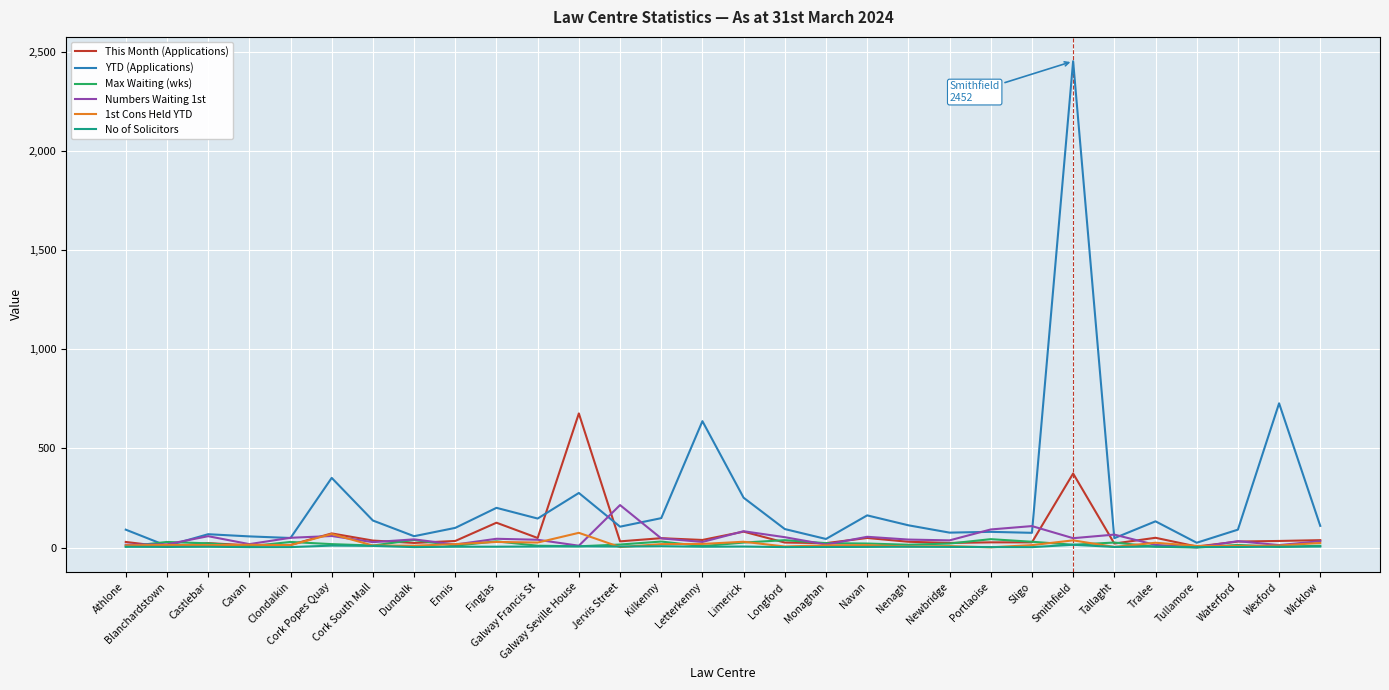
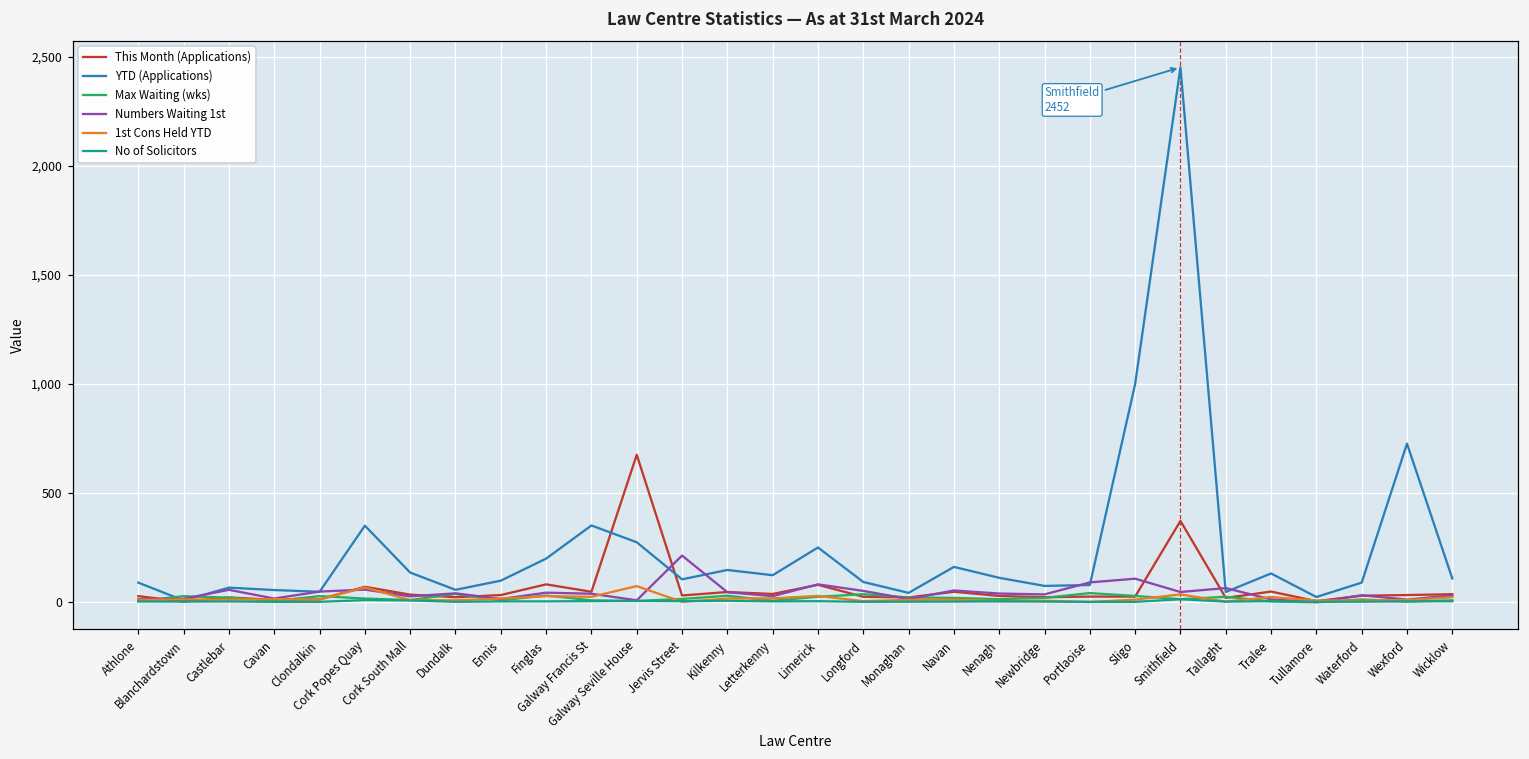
  {
    "This Month (Applications)": {
      "Athlone": "30",
      "Dundalk": "20",
      "Ennis": "30",
-     "Finglas": "130",
+     "Finglas": "80",
      "Galway Seville House": "680",
      "Jervis Street": "30",
      "Portlaoise": "30",
      "Smithfield": "370",
      "Tralee": "50",
      "Wexford": "30"
    },
    "YTD (Applications)": {
      "Athlone": "90",
      "Cavan": "60",
      "Cork Popes Quay": "350",
      "Cork South Mall": "140",
      "Dundalk": "60",
      "Ennis": "100",
      "Finglas": "200",
-     "Galway Francis St": "150",
+     "Galway Francis St": "350",
      "Galway Seville House": "280",
      "Jervis Street": "110",
      "Kilkenny": "150",
-     "Letterkenny": "640",
+     "Letterkenny": "120",
      "Limerick": "250",
      "Longford": "90",
      "Monaghan": "40",
      "Navan": "160",
      "Nenagh": "110",
      "Newbridge": "80",
-     "Sligo": "70",
+     "Sligo": "1,000",
      "Tallaght": "50",
      "Tralee": "130",
      "Tullamore": "20",
      "Waterford": "90",
      "Wexford": "730",
      "Wicklow": "110"
    },
    "Numbers Waiting 1st": {
      "Finglas": "40",
      "Jervis Street": "210",
      "Longford": "50",
      "Sligo": "110",
      "Tallaght": "70"
    },
    "1st Cons Held YTD": {
      "Galway Francis St": "30",
      "Galway Seville House": "70"
    }
  }
